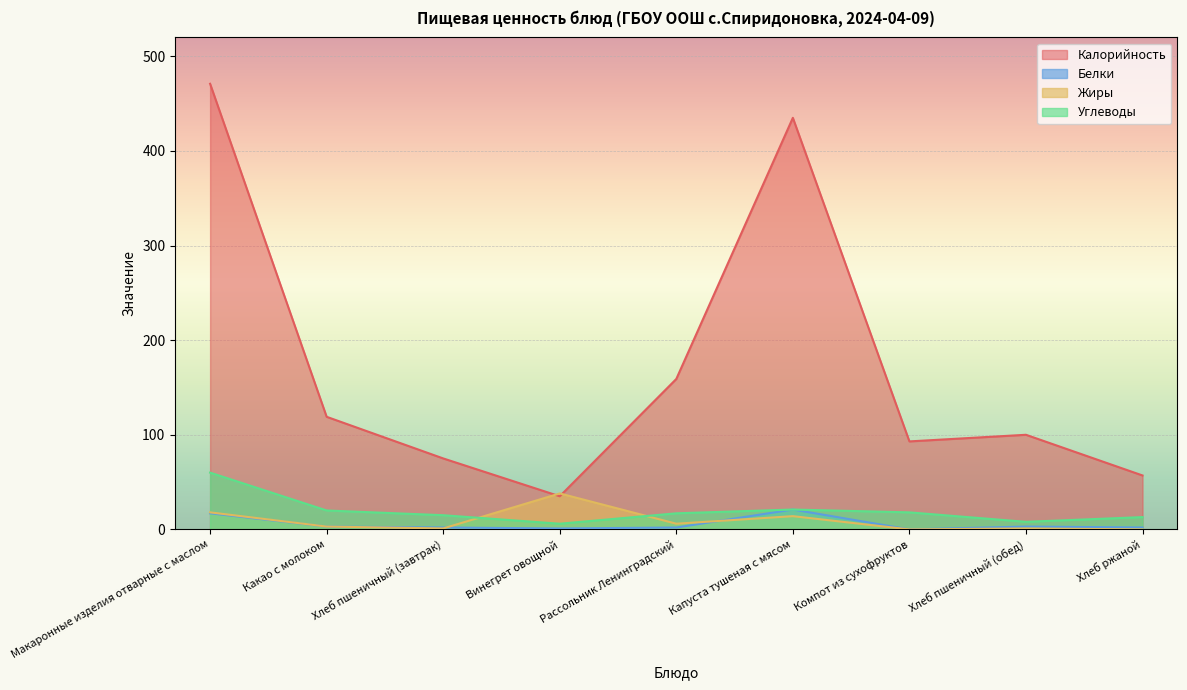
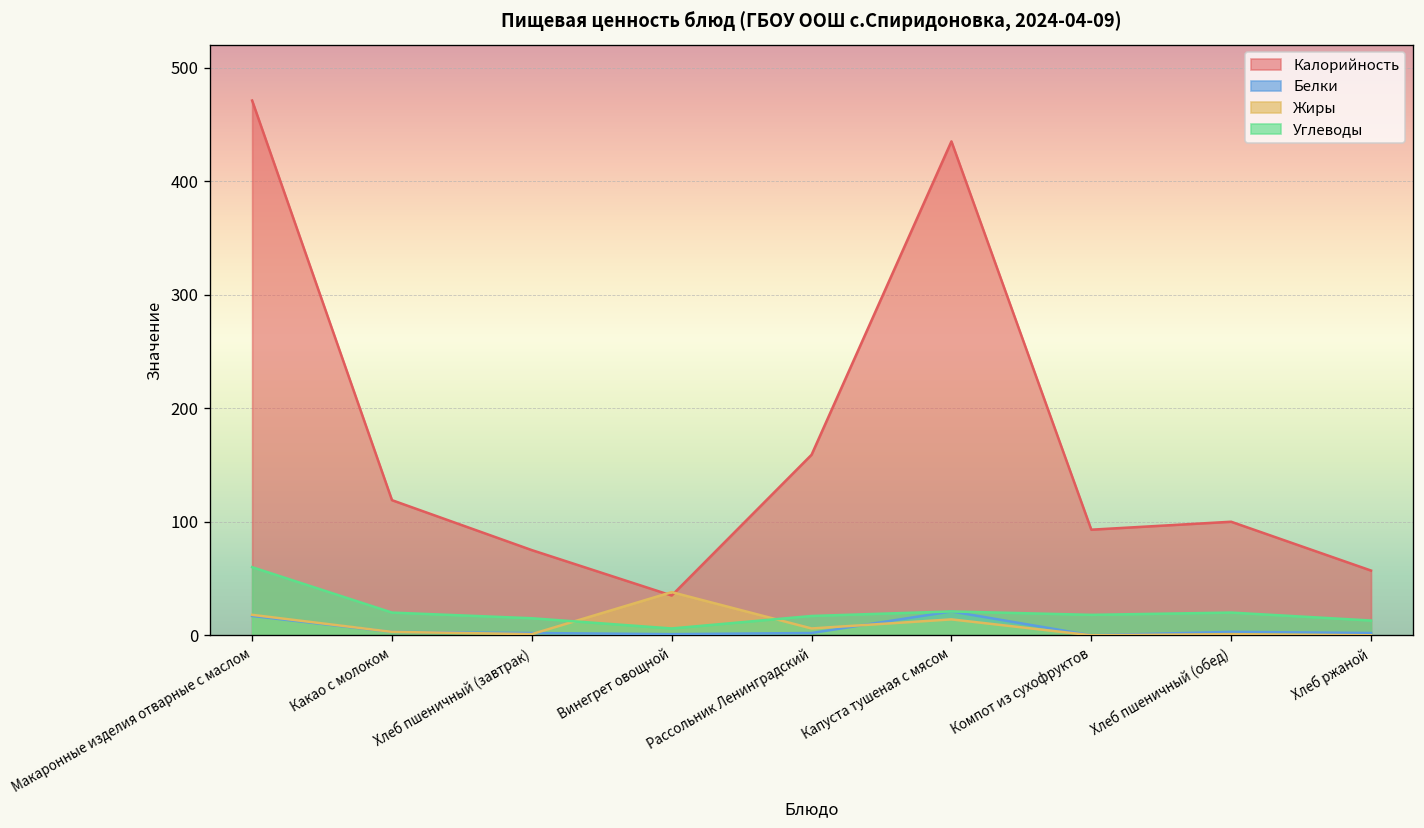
  {
    "Калорийность": {
      "Макаронные изделия отварные с маслом": 470,
      "Какао с молоком": 120,
      "Хлеб пшеничный (завтрак)": 80,
      "Винегрет овощной": 40,
      "Рассольник Ленинградский": 160,
      "Капуста тушеная с мясом": 440,
      "Компот из сухофруктов": 90,
      "Хлеб пшеничный (обед)": 100,
      "Хлеб ржаной": 60
    },
    "Белки": {
      "Винегрет овощной": 0,
      "Рассольник Ленинградский": 0
    },
    "Жиры": {
      "Винегрет овощной": 40,
      "Рассольник Ленинградский": 10,
      "Капуста тушеная с мясом": 10
    },
    "Углеводы": {
      "Макаронные изделия отварные с маслом": 60,
      "Какао с молоком": 20,
      "Хлеб пшеничный (завтрак)": 20,
      "Винегрет овощной": 10,
      "Рассольник Ленинградский": 20,
      "Компот из сухофруктов": 20,
-     "Хлеб пшеничный (обед)": 10,
+     "Хлеб пшеничный (обед)": 20,
      "Хлеб ржаной": 10
    }
  }
